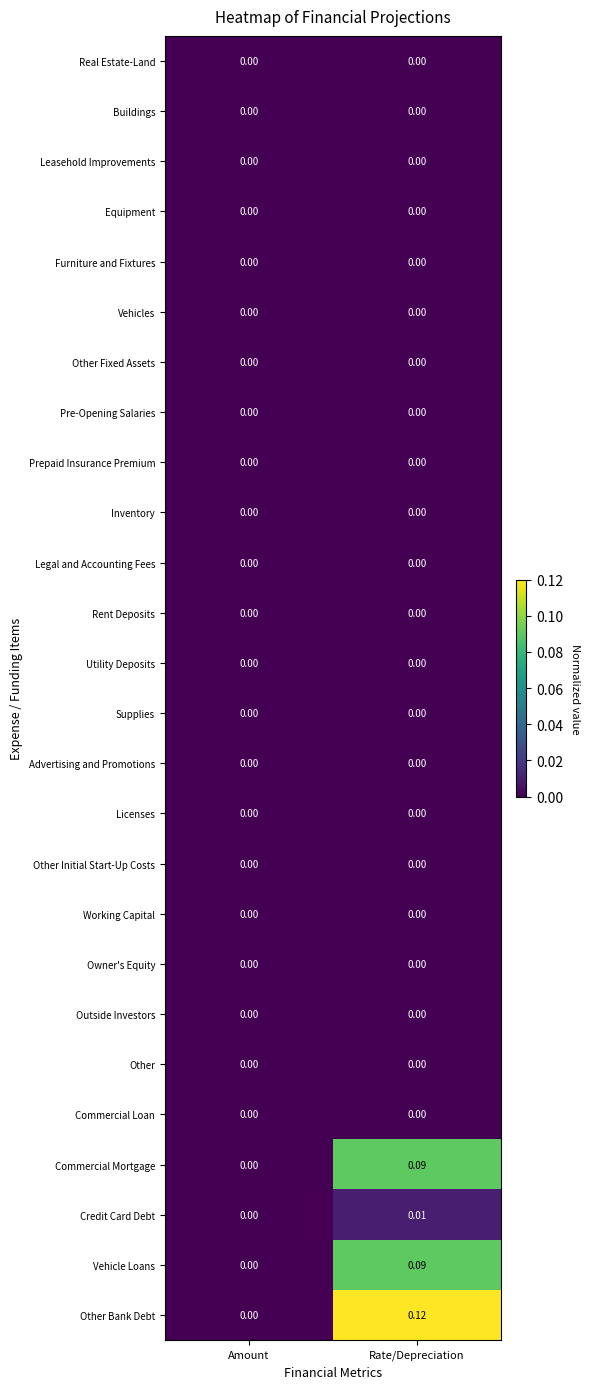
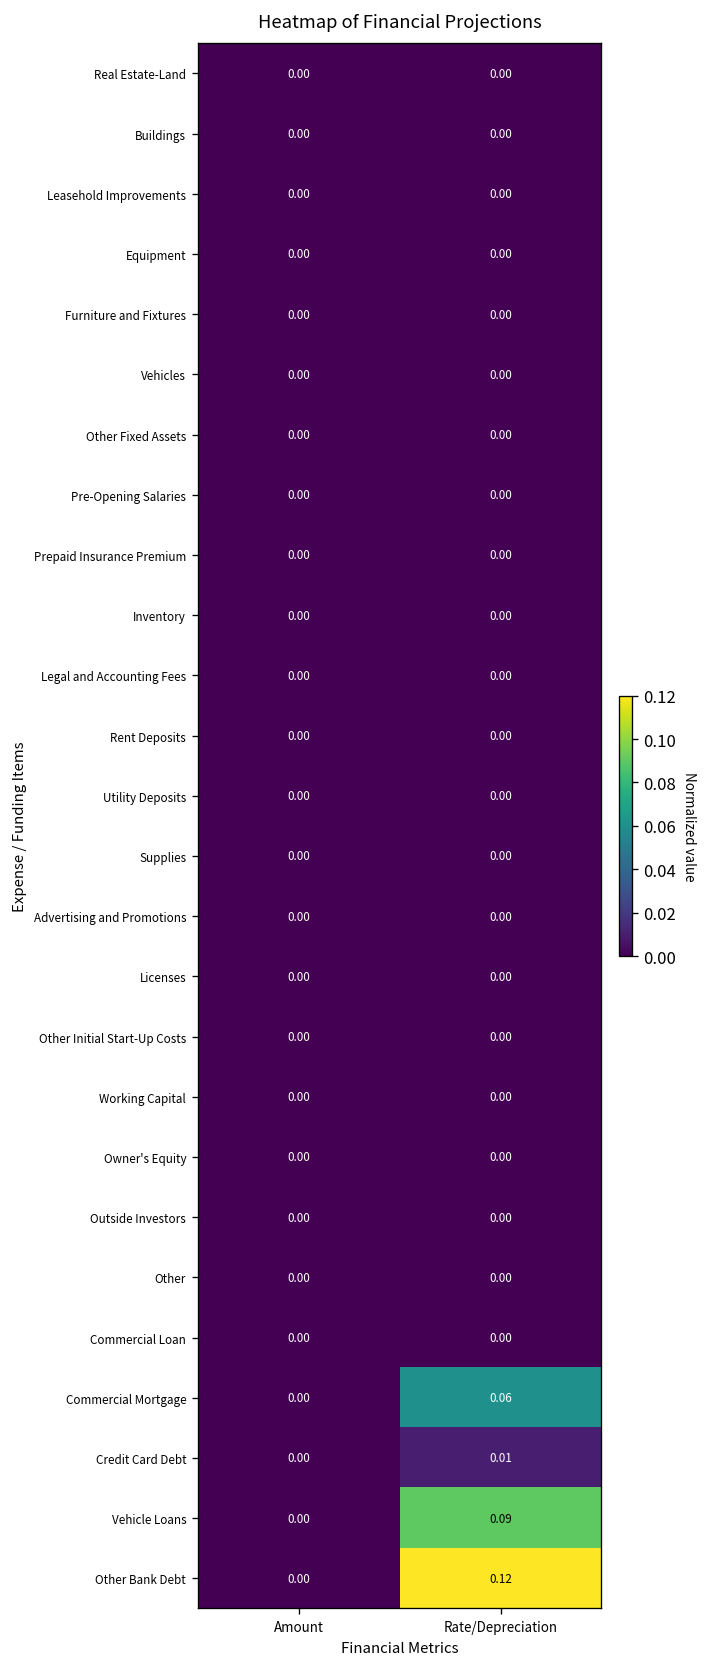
  {
    "Real Estate-Land": {
      "Amount": 0.00,
      "Rate/Depreciation": 0.00
    },
    "Buildings": {
      "Amount": 0.00,
      "Rate/Depreciation": 0.00
    },
    "Leasehold Improvements": {
      "Amount": 0.00,
      "Rate/Depreciation": 0.00
    },
    "Equipment": {
      "Amount": 0.00,
      "Rate/Depreciation": 0.00
    },
    "Furniture and Fixtures": {
      "Amount": 0.00,
      "Rate/Depreciation": 0.00
    },
    "Vehicles": {
      "Amount": 0.00,
      "Rate/Depreciation": 0.00
    },
    "Other Fixed Assets": {
      "Amount": 0.00,
      "Rate/Depreciation": 0.00
    },
    "Pre-Opening Salaries": {
      "Amount": 0.00,
      "Rate/Depreciation": 0.00
    },
    "Prepaid Insurance Premium": {
      "Amount": 0.00,
      "Rate/Depreciation": 0.00
    },
    "Inventory": {
      "Amount": 0.00,
      "Rate/Depreciation": 0.00
    },
    "Legal and Accounting Fees": {
      "Amount": 0.00,
      "Rate/Depreciation": 0.00
    },
    "Rent Deposits": {
      "Amount": 0.00,
      "Rate/Depreciation": 0.00
    },
    "Utility Deposits": {
      "Amount": 0.00,
      "Rate/Depreciation": 0.00
    },
    "Supplies": {
      "Amount": 0.00,
      "Rate/Depreciation": 0.00
    },
    "Advertising and Promotions": {
      "Amount": 0.00,
      "Rate/Depreciation": 0.00
    },
    "Licenses": {
      "Amount": 0.00,
      "Rate/Depreciation": 0.00
    },
    "Other Initial Start-Up Costs": {
      "Amount": 0.00,
      "Rate/Depreciation": 0.00
    },
    "Working Capital": {
      "Amount": 0.00,
      "Rate/Depreciation": 0.00
    },
    "Owner's Equity": {
      "Amount": 0.00,
      "Rate/Depreciation": 0.00
    },
    "Outside Investors": {
      "Amount": 0.00,
      "Rate/Depreciation": 0.00
    },
    "Other": {
      "Amount": 0.00,
      "Rate/Depreciation": 0.00
    },
    "Commercial Loan": {
      "Amount": 0.00,
      "Rate/Depreciation": 0.00
    },
    "Commercial Mortgage": {
      "Amount": 0.00,
-     "Rate/Depreciation": 0.09
+     "Rate/Depreciation": 0.06
    },
    "Credit Card Debt": {
      "Amount": 0.00,
      "Rate/Depreciation": 0.01
    },
    "Vehicle Loans": {
      "Amount": 0.00,
      "Rate/Depreciation": 0.09
    },
    "Other Bank Debt": {
      "Amount": 0.00,
      "Rate/Depreciation": 0.12
    }
  }
